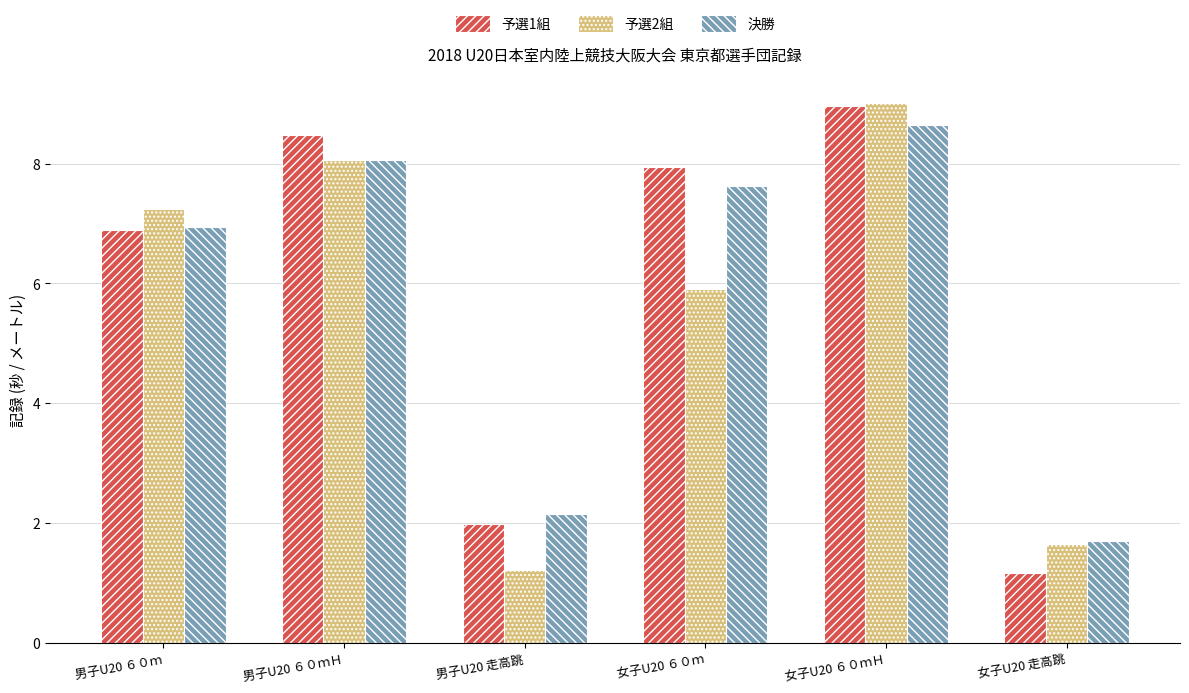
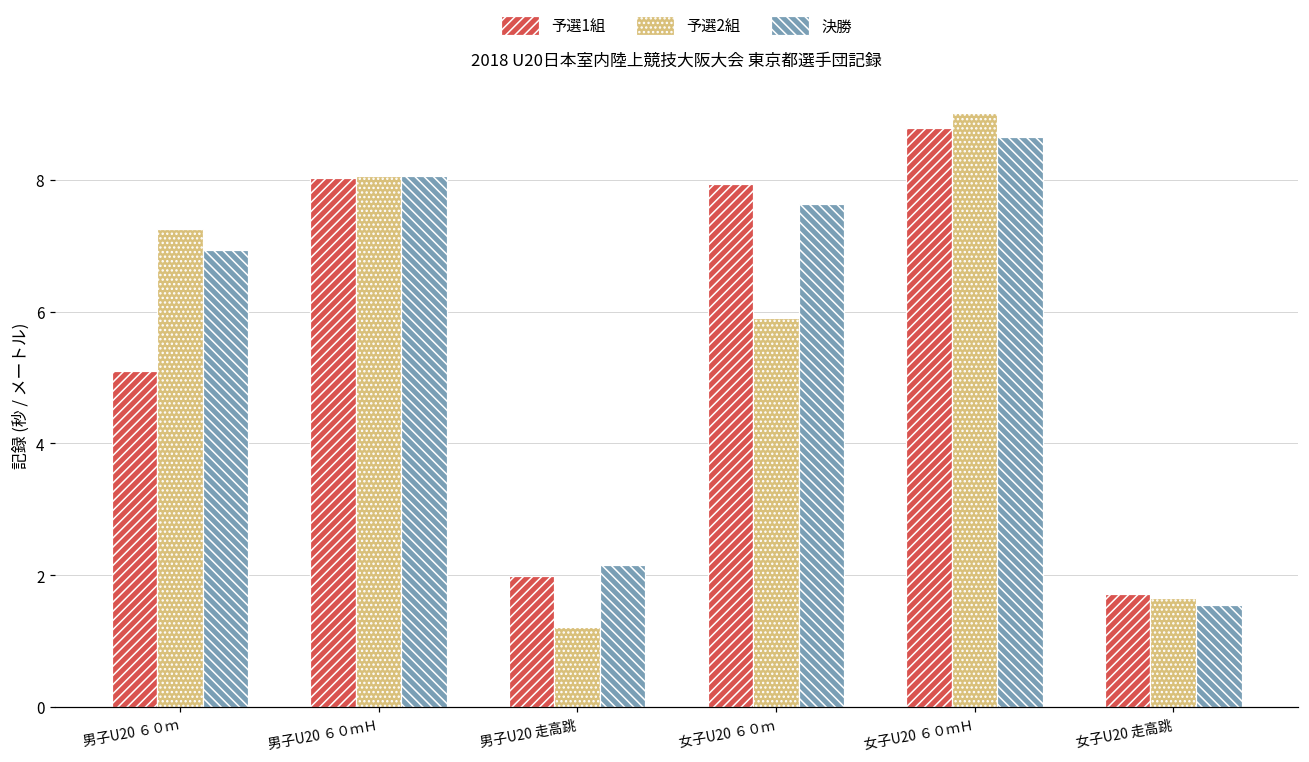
  {
    "予選1組": {
-     "男子U20 ６０ｍ": 6.9,
-     "男子U20 ６０ｍＨ": 8.5,
+     "男子U20 ６０ｍ": 5.1,
+     "男子U20 ６０ｍＨ": 8.0,
      "男子U20 走高跳": 2.0,
      "女子U20 ６０ｍ": 7.9,
-     "女子U20 ６０ｍＨ": 9.0,
-     "女子U20 走高跳": 1.2
+     "女子U20 ６０ｍＨ": 8.8,
+     "女子U20 走高跳": 1.7
    },
    "予選2組": {
      "男子U20 ６０ｍ": 7.3,
      "男子U20 ６０ｍＨ": 8.1,
      "男子U20 走高跳": 1.2,
      "女子U20 ６０ｍ": 5.9,
      "女子U20 ６０ｍＨ": 9.0,
      "女子U20 走高跳": 1.7
    },
    "決勝": {
      "男子U20 ６０ｍ": 6.9,
      "男子U20 ６０ｍＨ": 8.1,
      "男子U20 走高跳": 2.2,
      "女子U20 ６０ｍ": 7.6,
      "女子U20 ６０ｍＨ": 8.7,
-     "女子U20 走高跳": 1.7
+     "女子U20 走高跳": 1.5
    }
  }
